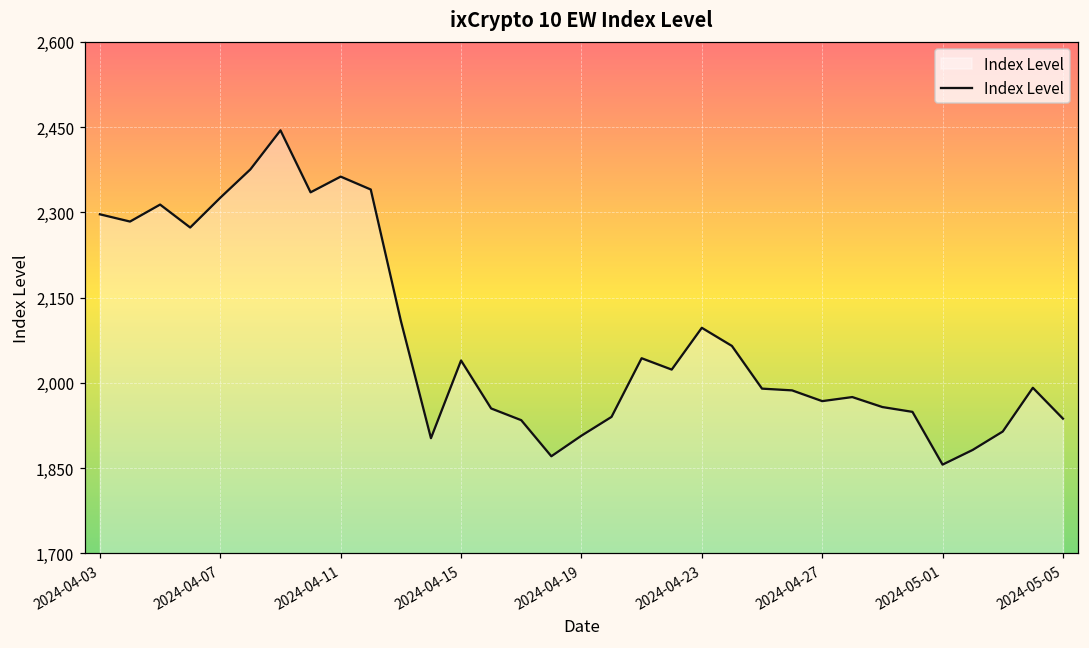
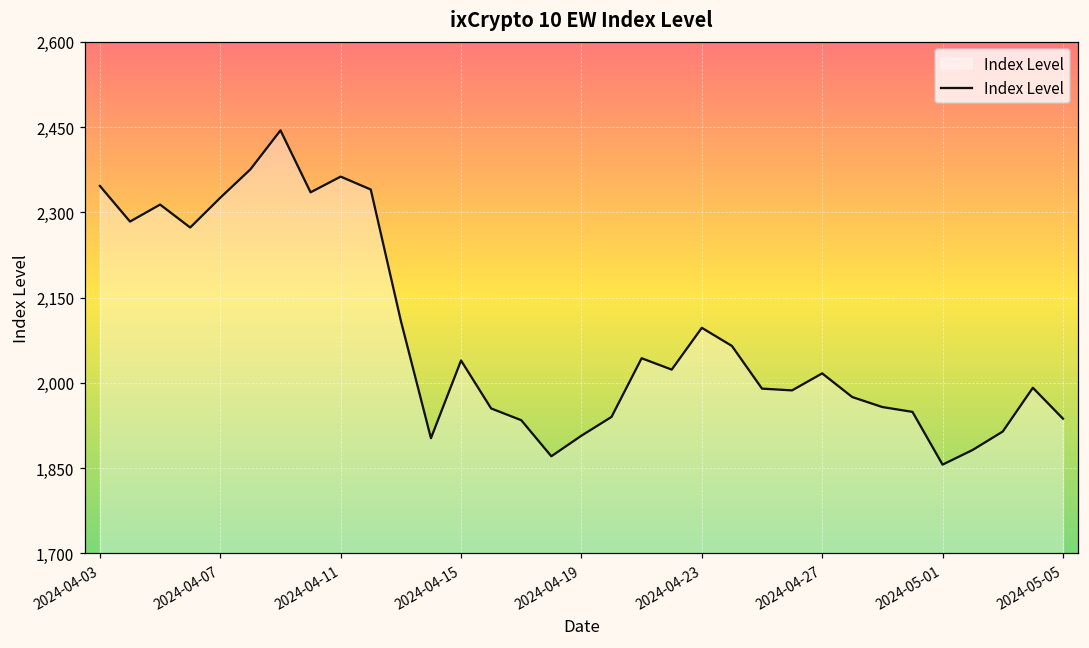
  {
-   "2024-04-03": "2,300",
+   "2024-04-03": "2,350",
    "2024-04-07": "2,330",
    "2024-04-11": "2,360",
    "2024-04-15": "2,040",
    "2024-04-19": "1,910",
    "2024-04-23": "2,100",
-   "2024-04-27": "1,970",
+   "2024-04-27": "2,020",
    "2024-05-01": "1,860",
    "2024-05-05": "1,940"
  }
